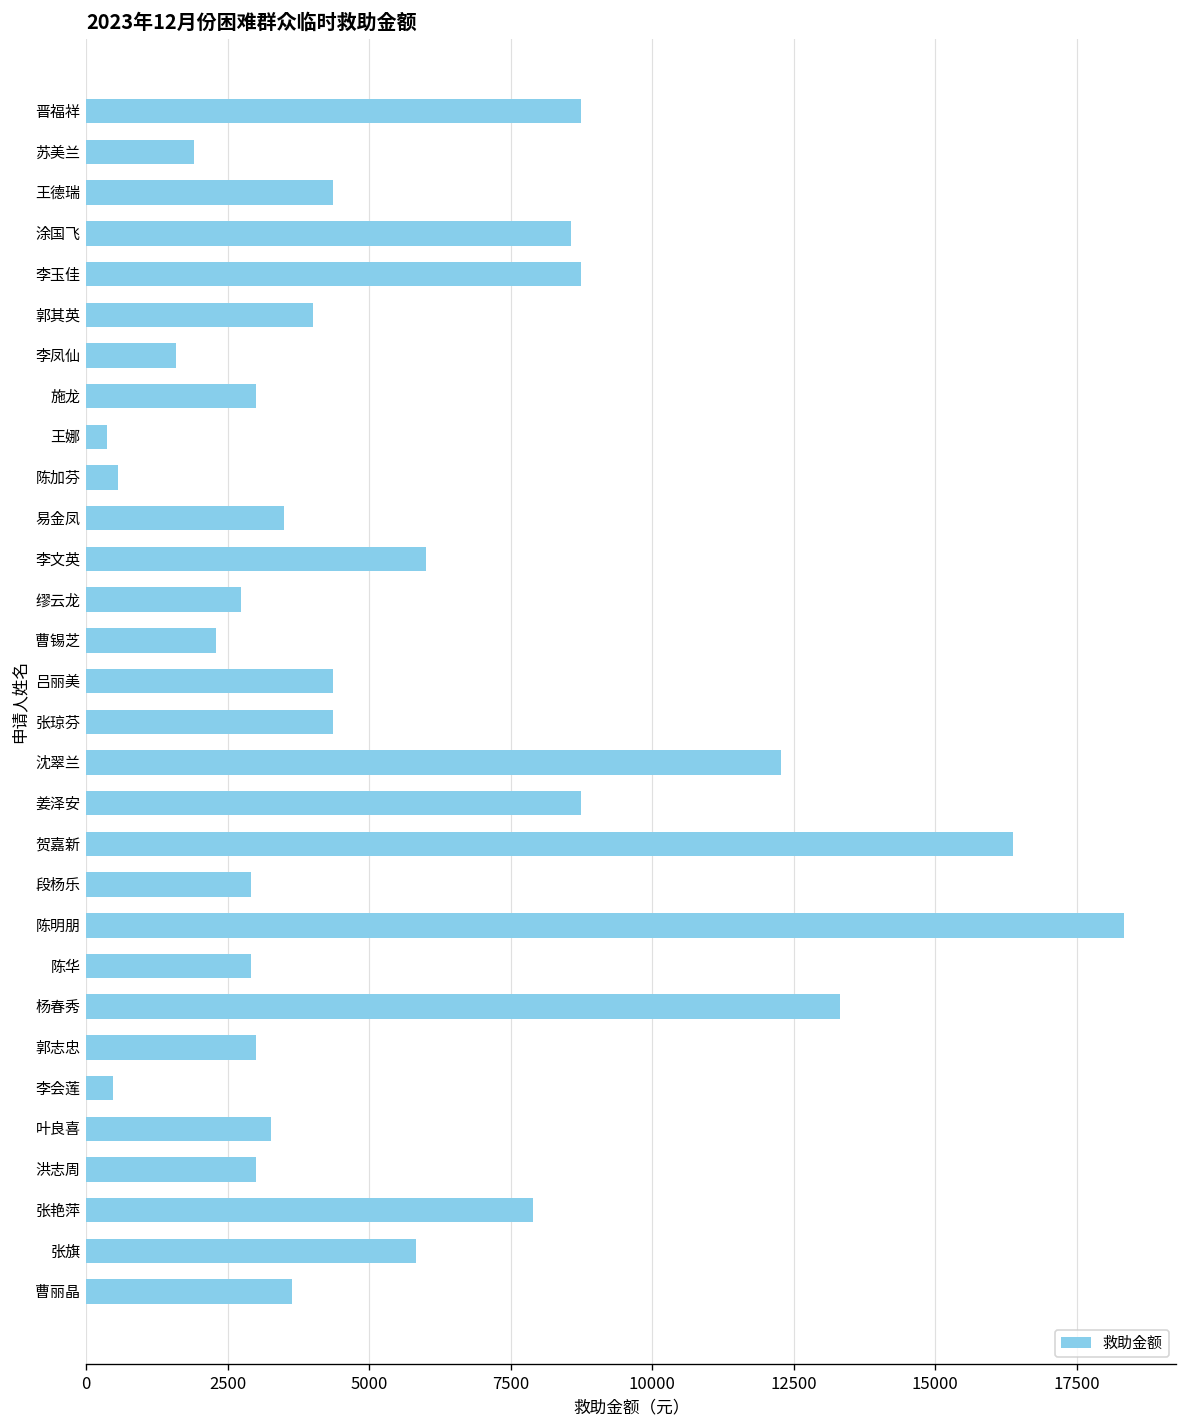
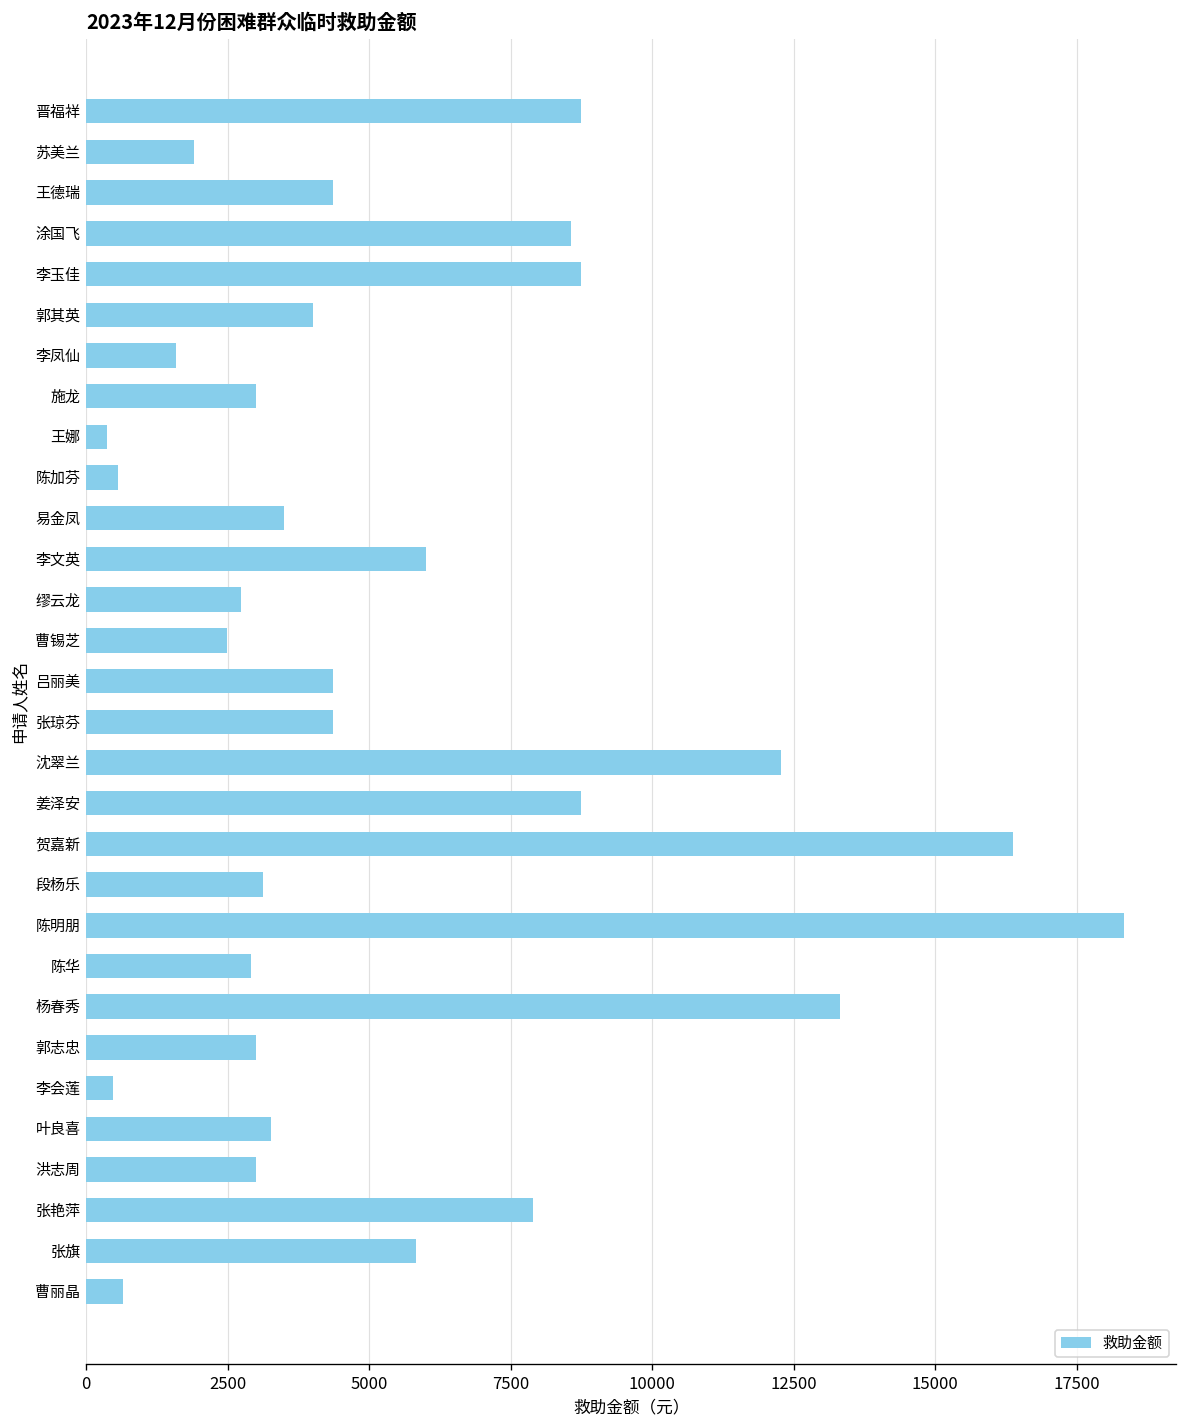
  {
    "晋福祥": 8700,
    "苏美兰": 1900,
    "王德瑞": 4400,
    "涂国飞": 8600,
    "李玉佳": 8700,
    "郭其英": 4000,
    "李凤仙": 1600,
    "施龙": 3000,
    "王娜": 400,
    "陈加芬": 600,
    "易金凤": 3500,
    "李文英": 6000,
    "缪云龙": 2700,
-   "曹锡芝": 2300,
+   "曹锡芝": 2500,
    "吕丽美": 4400,
    "张琼芬": 4400,
    "沈翠兰": 12300,
    "姜泽安": 8700,
    "贺嘉新": 16400,
-   "段杨乐": 2900,
+   "段杨乐": 3100,
    "陈明朋": 18300,
    "陈华": 2900,
    "杨春秀": 13300,
    "郭志忠": 3000,
    "李会莲": 500,
    "叶良喜": 3300,
    "洪志周": 3000,
    "张艳萍": 7900,
    "张旗": 5800,
-   "曹丽晶": 3600
+   "曹丽晶": 600
  }
